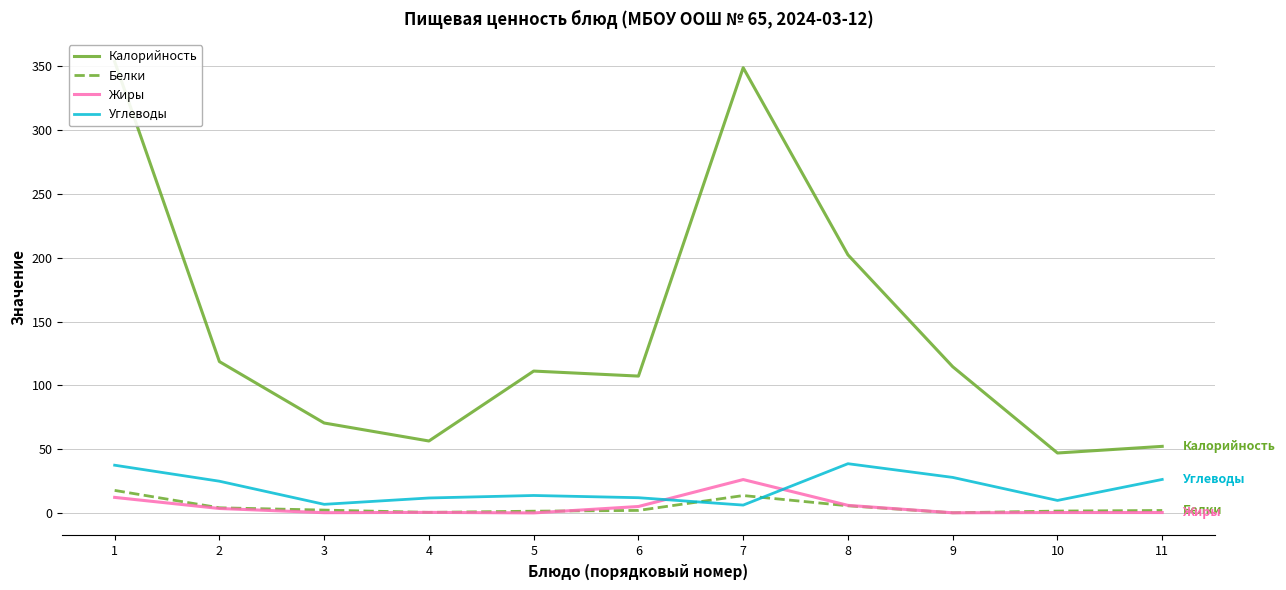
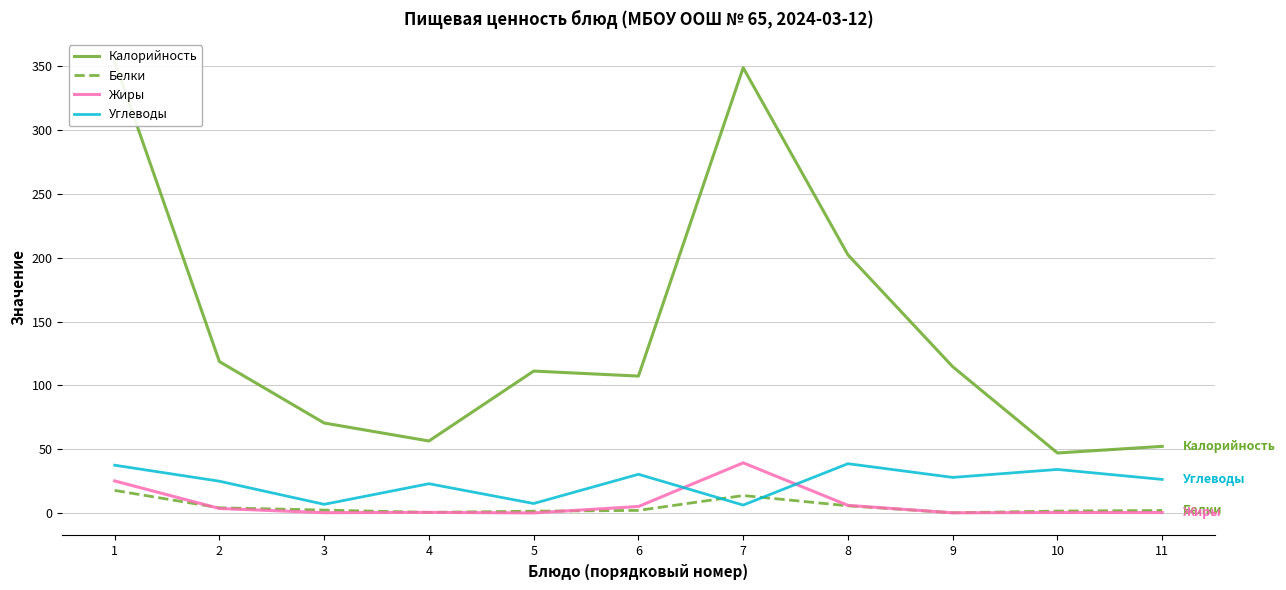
  {
    "Жиры": {
-     "1": 12,
+     "1": 25,
      "3": 0,
      "6": 5,
-     "7": 26
+     "7": 39
    },
    "Углеводы": {
      "1": 37,
      "2": 25,
      "3": 7,
-     "4": 12,
-     "5": 14,
-     "6": 12,
+     "4": 23,
+     "5": 7,
+     "6": 30,
      "7": 6,
      "8": 39,
      "9": 28,
-     "10": 10,
+     "10": 34,
      "11": 26
    }
  }
